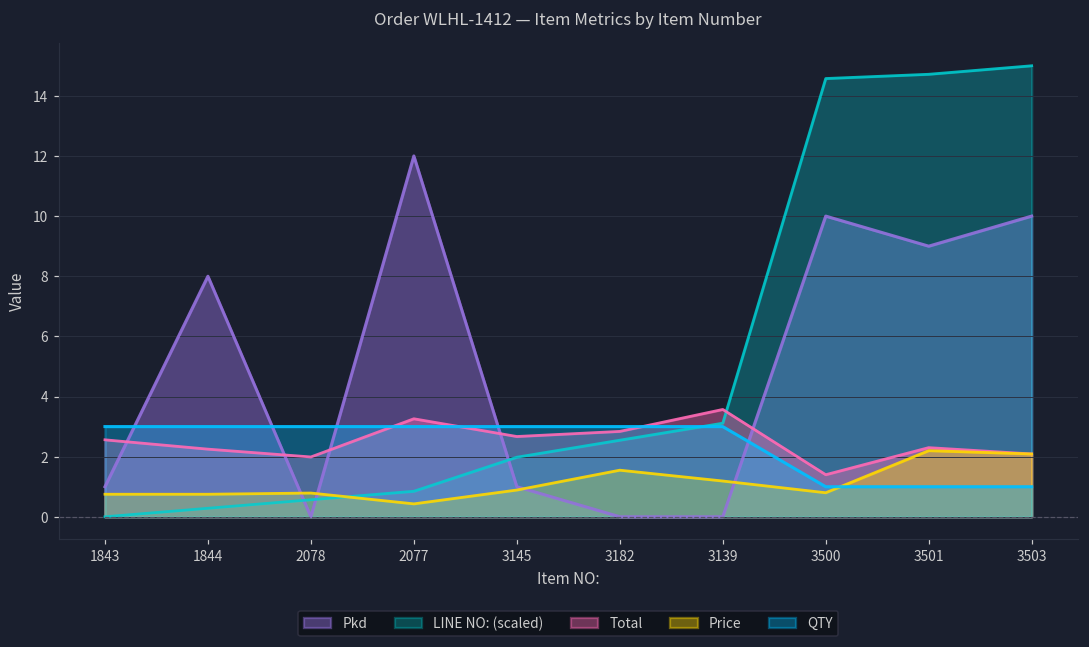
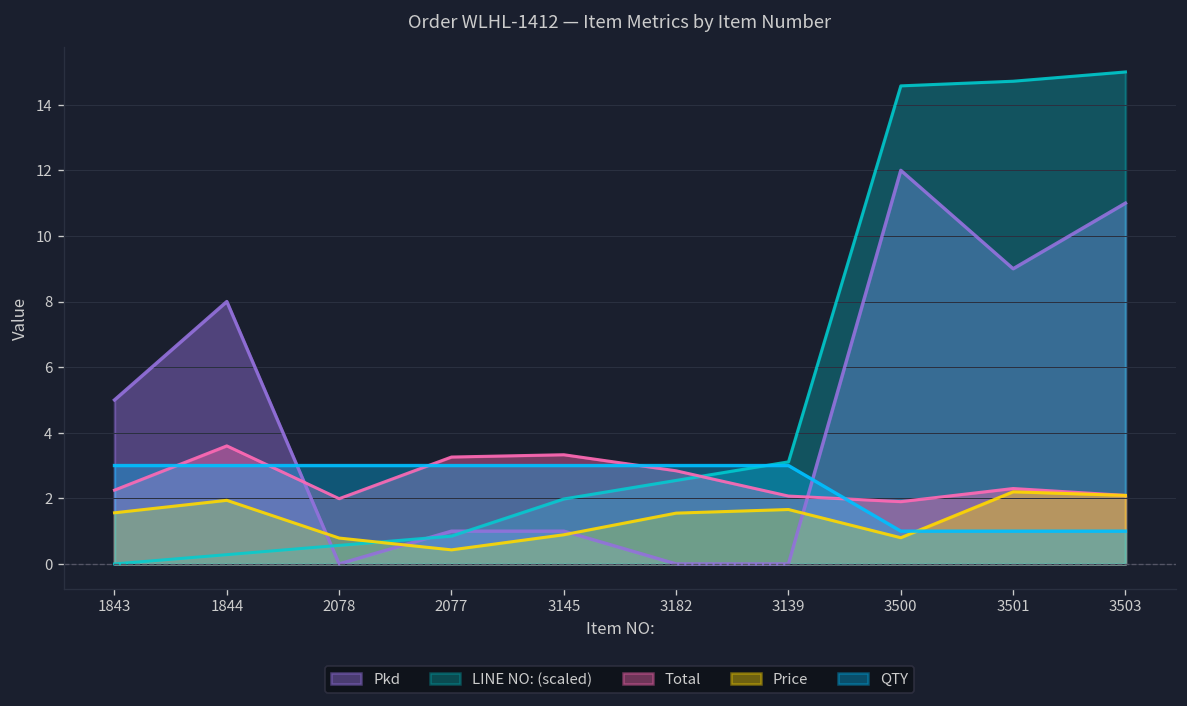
  {
    "Pkd": {
-     "1843": 1,
+     "1843": 5,
      "1844": 8,
      "2078": 0,
-     "2077": 12,
+     "2077": 1,
      "3145": 1,
      "3182": 0,
      "3139": 0,
-     "3500": 10,
+     "3500": 12,
      "3501": 9,
-     "3503": 10
+     "3503": 11
    },
    "Total": {
-     "1843": 2.6,
-     "1844": 2.3,
+     "1843": 2.3,
+     "1844": 3.6,
      "2078": 2.0,
      "2077": 3.3,
-     "3145": 2.7,
+     "3145": 3.3,
      "3182": 2.8,
-     "3139": 3.6,
-     "3500": 1.4,
+     "3139": 2.1,
+     "3500": 1.9,
      "3501": 2.3
    },
    "Price": {
-     "1843": 0.8,
-     "1844": 0.8,
+     "1843": 1.6,
+     "1844": 1.9,
      "2078": 0.8,
      "2077": 0.4,
      "3145": 0.9,
      "3182": 1.6,
-     "3139": 1.2,
+     "3139": 1.7,
      "3500": 0.8,
      "3501": 2.2
    }
  }
